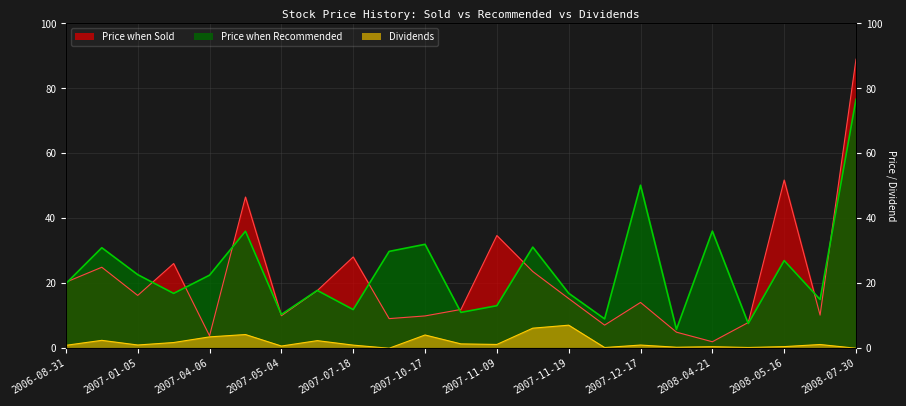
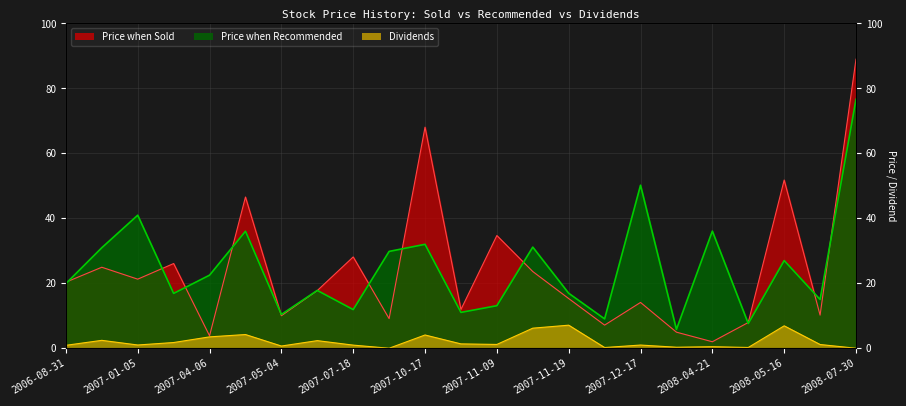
  {
    "Price when Sold": {
-     "2007-01-05": 16,
+     "2007-01-05": 21,
      "2007-07-18": 28,
-     "2007-10-17": 10,
+     "2007-10-17": 68,
      "2007-11-09": 35,
      "2007-11-19": 15,
      "2007-12-17": 14,
      "2008-04-21": 2,
      "2008-05-16": 52,
      "2008-07-30": 89
    },
    "Price when Recommended": {
-     "2007-01-05": 23,
+     "2007-01-05": 41,
      "2007-04-06": 23,
      "2007-07-18": 12,
      "2007-10-17": 32,
      "2007-11-09": 13,
      "2007-11-19": 17,
      "2007-12-17": 50,
      "2008-04-21": 36,
      "2008-05-16": 27,
      "2008-07-30": 77
    },
    "Dividends": {
      "2006-08-31": 1,
      "2007-01-05": 1,
      "2007-05-04": 1,
      "2007-07-18": 1,
      "2007-10-17": 4,
      "2007-11-09": 1,
      "2007-11-19": 7,
      "2007-12-17": 1,
      "2008-04-21": 0,
-     "2008-05-16": 1,
+     "2008-05-16": 7,
      "2008-07-30": 0
    }
  }
